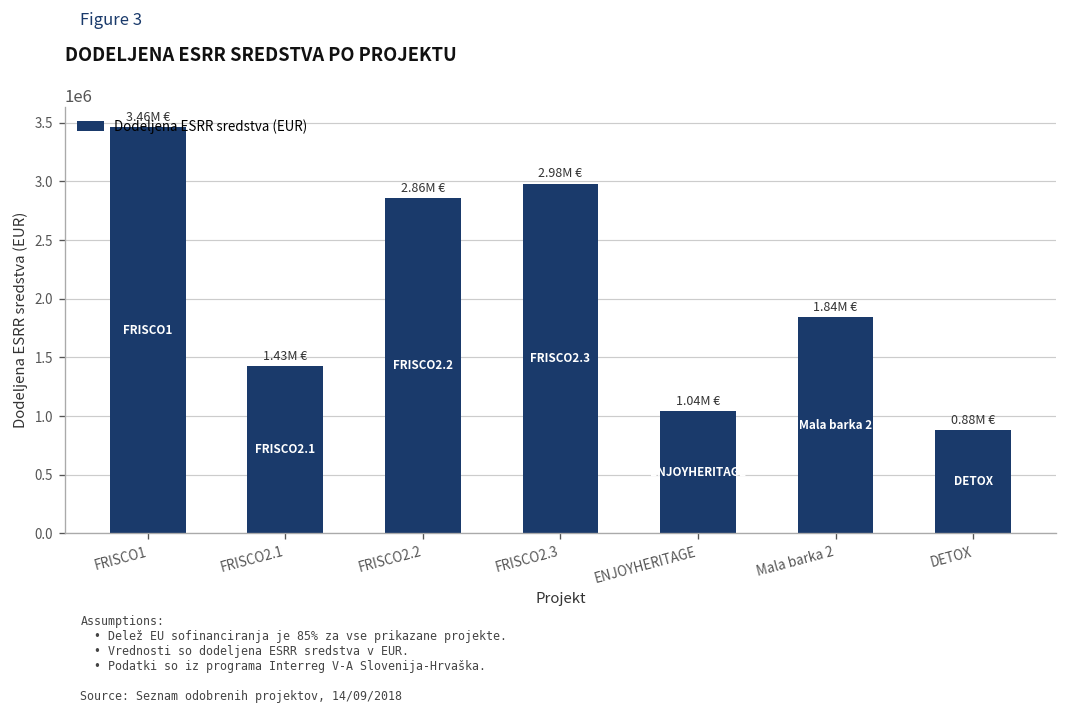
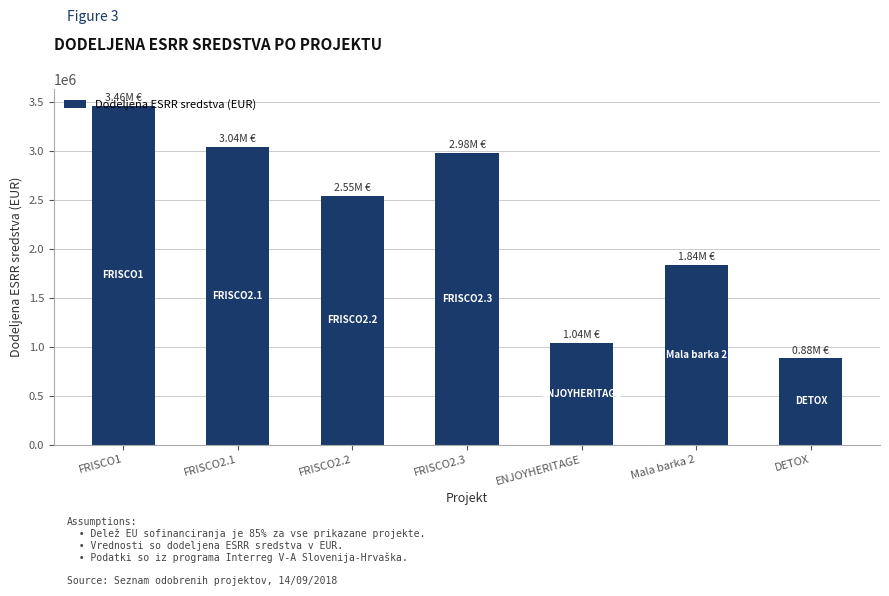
  {
    "FRISCO1": "3.46M",
-   "FRISCO2.1": "1.43M",
-   "FRISCO2.2": "2.86M",
+   "FRISCO2.1": "3.04M",
+   "FRISCO2.2": "2.55M",
    "FRISCO2.3": "2.98M",
    "ENJOYHERITAGE": "1.04M",
    "Mala barka 2": "1.84M",
    "DETOX": "0.88M"
  }
